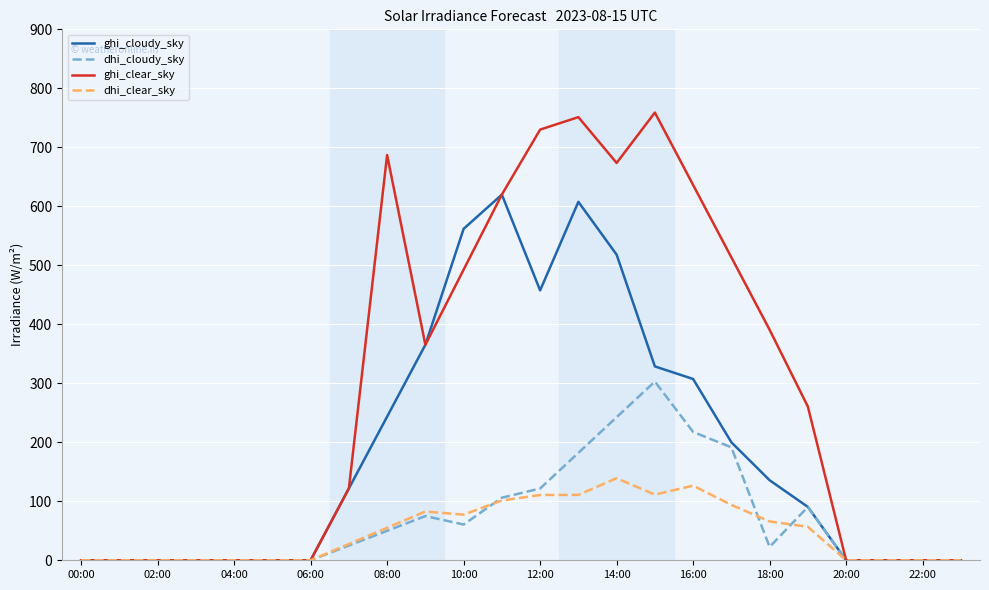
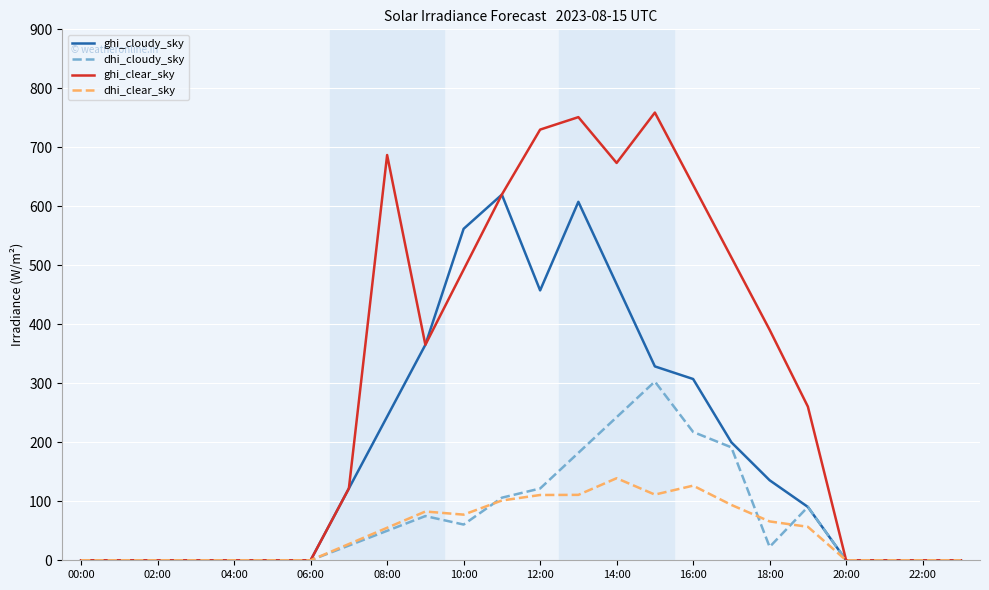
  {
    "ghi_cloudy_sky": {
      "08:00": 240,
      "10:00": 560,
      "12:00": 460,
-     "14:00": 520,
+     "14:00": 470,
      "16:00": 310,
      "18:00": 140
    },
    "dhi_cloudy_sky": {
      "08:00": 50,
      "10:00": 60,
      "12:00": 120,
      "14:00": 240,
      "16:00": 220,
      "18:00": 20
    },
    "ghi_clear_sky": {
      "08:00": 690,
      "10:00": 490,
      "12:00": 730,
      "14:00": 670,
      "16:00": 640,
      "18:00": 390
    },
    "dhi_clear_sky": {
      "08:00": 60,
      "10:00": 80,
      "12:00": 110,
      "14:00": 140,
      "16:00": 130,
      "18:00": 70
    }
  }
